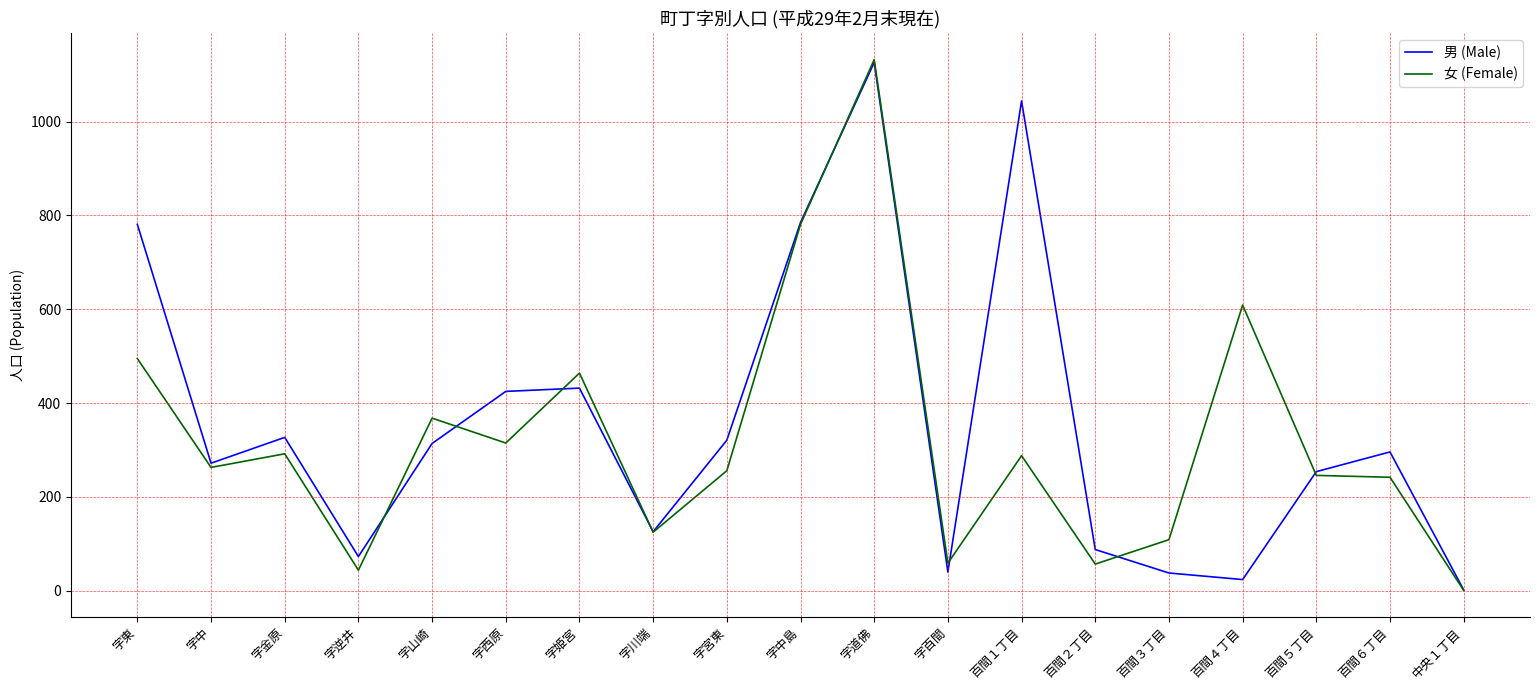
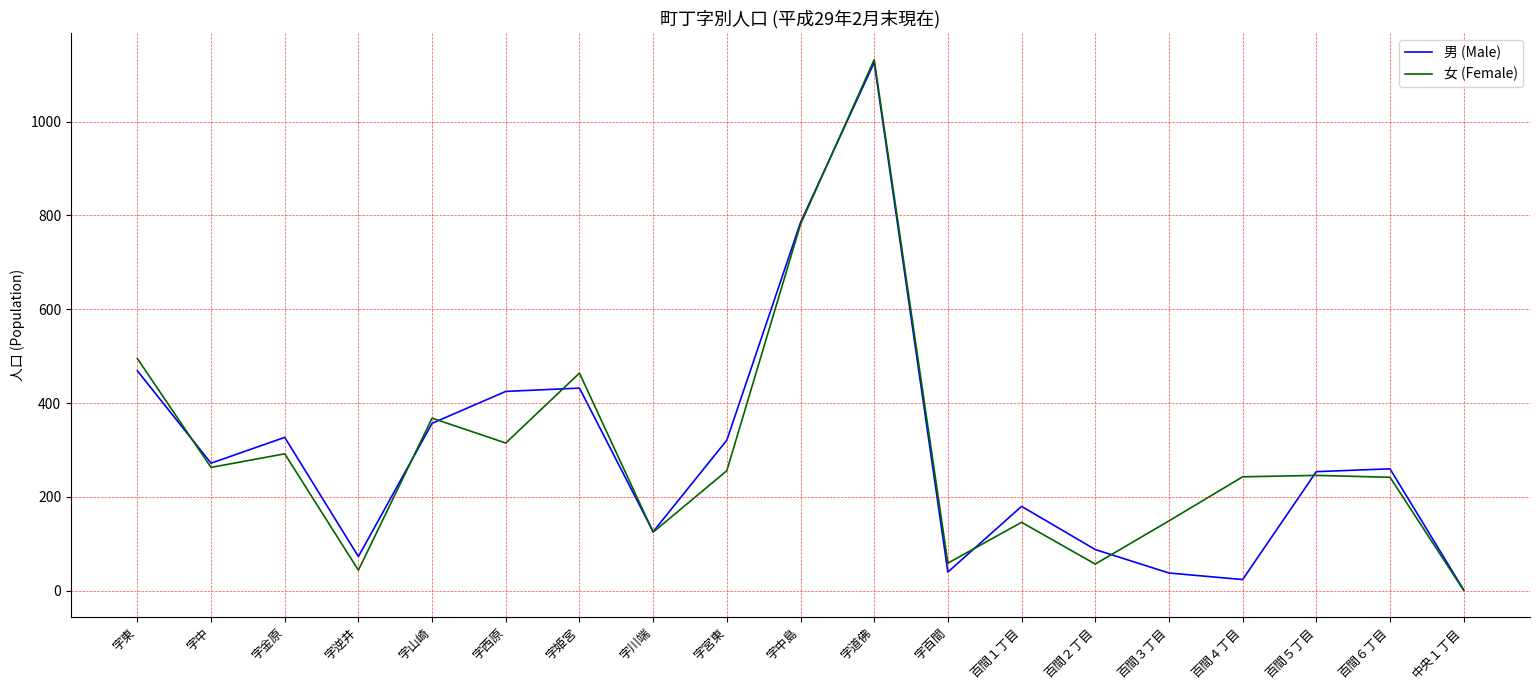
  {
    "男 (Male)": {
-     "字東": 780,
+     "字東": 470,
      "字中": 270,
      "字金原": 330,
      "字逆井": 70,
-     "字山崎": 310,
+     "字山崎": 360,
      "字西原": 430,
      "字姫宮": 430,
      "字宮東": 320,
      "字道佛": 1130,
      "字百間": 40,
-     "百間１丁目": 1040,
+     "百間１丁目": 180,
      "百間２丁目": 90,
      "百間３丁目": 40,
      "百間４丁目": 20,
      "百間５丁目": 250,
-     "百間６丁目": 300
+     "百間６丁目": 260
    },
    "女 (Female)": {
      "字東": 500,
      "字中": 260,
      "字金原": 290,
      "字逆井": 40,
      "字山崎": 370,
      "字西原": 320,
      "字姫宮": 460,
      "字宮東": 260,
      "字道佛": 1130,
      "字百間": 60,
-     "百間１丁目": 290,
+     "百間１丁目": 150,
      "百間２丁目": 60,
-     "百間３丁目": 110,
-     "百間４丁目": 610,
+     "百間３丁目": 150,
+     "百間４丁目": 240,
      "百間５丁目": 250,
      "百間６丁目": 240
    }
  }
